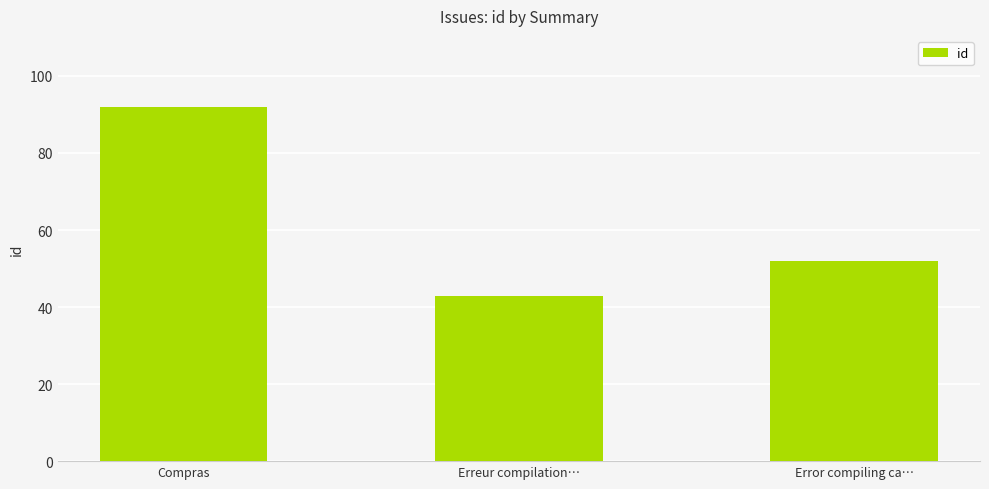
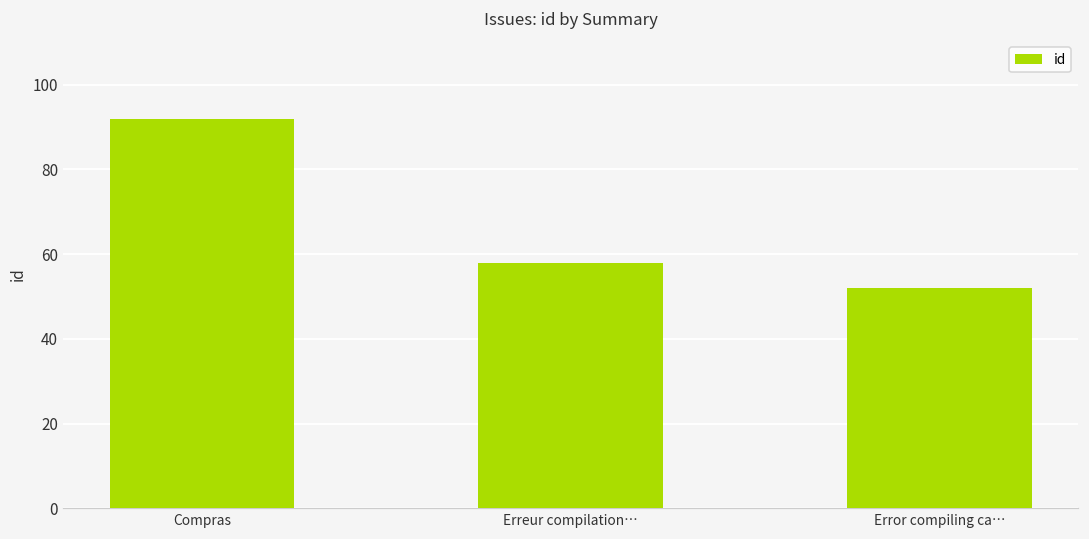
  {
    "Compras": 92,
-   "Erreur compilation…": 43,
+   "Erreur compilation…": 58,
    "Error compiling ca…": 52
  }
